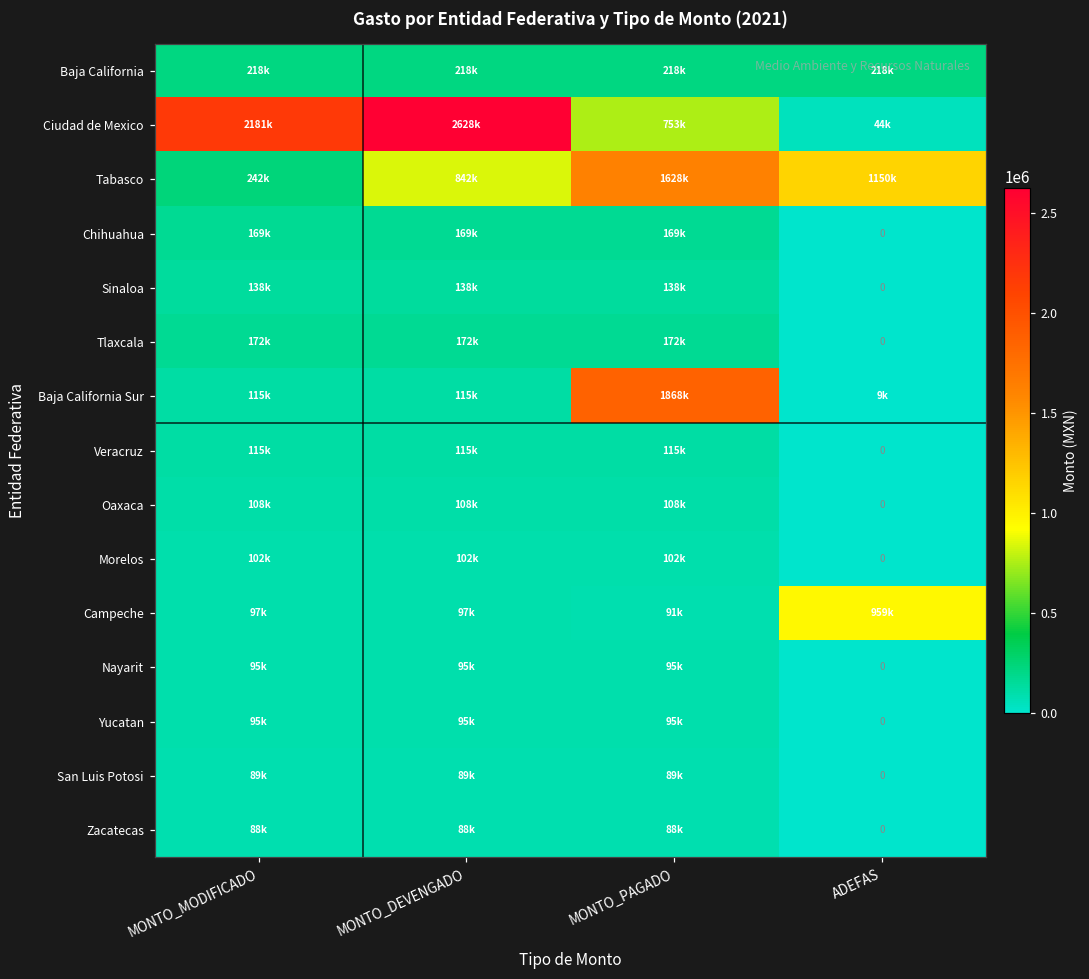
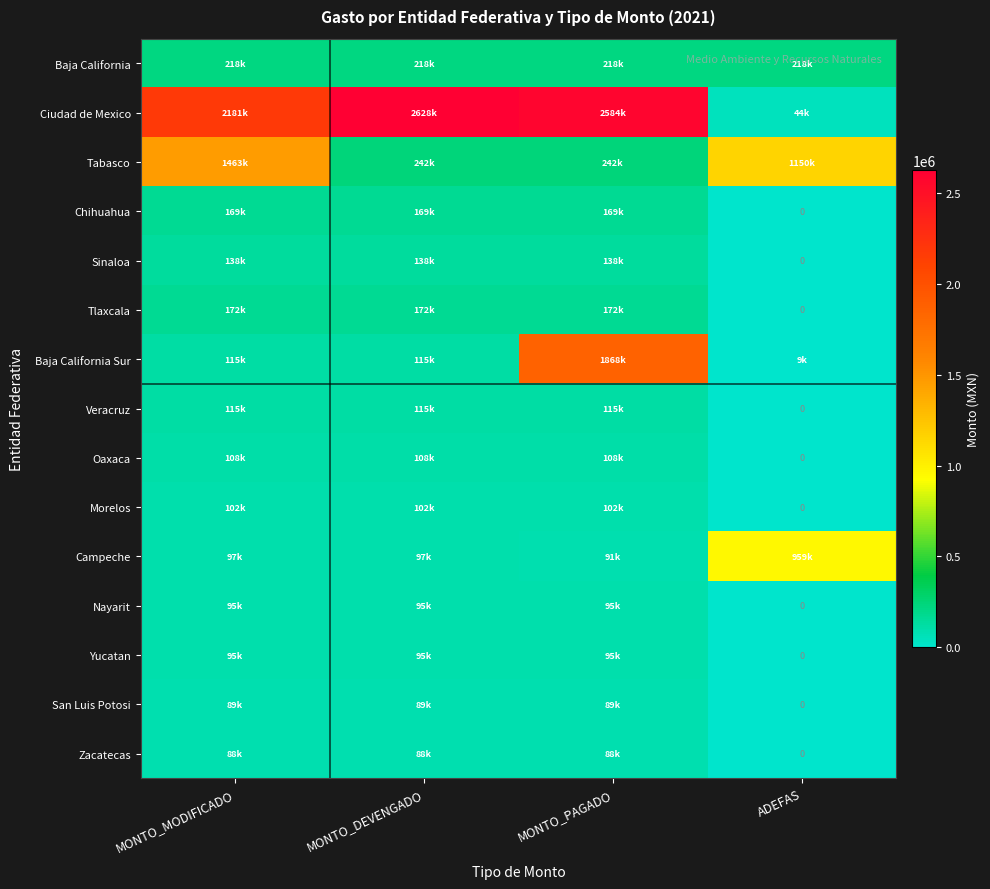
  {
    "Baja California": {
      "MONTO_MODIFICADO": "218k",
      "MONTO_DEVENGADO": "218k",
      "MONTO_PAGADO": "218k"
    },
    "Ciudad de Mexico": {
      "MONTO_MODIFICADO": "2181k",
      "MONTO_DEVENGADO": "2628k",
-     "MONTO_PAGADO": "753k",
+     "MONTO_PAGADO": "2584k",
      "ADEFAS": "44k"
    },
    "Tabasco": {
-     "MONTO_MODIFICADO": "242k",
-     "MONTO_DEVENGADO": "842k",
-     "MONTO_PAGADO": "1628k",
+     "MONTO_MODIFICADO": "1463k",
+     "MONTO_DEVENGADO": "242k",
+     "MONTO_PAGADO": "242k",
      "ADEFAS": "1150k"
    },
    "Chihuahua": {
      "MONTO_MODIFICADO": "169k",
      "MONTO_DEVENGADO": "169k",
      "MONTO_PAGADO": "169k",
      "ADEFAS": "0"
    },
    "Sinaloa": {
      "MONTO_MODIFICADO": "138k",
      "MONTO_DEVENGADO": "138k",
      "MONTO_PAGADO": "138k",
      "ADEFAS": "0"
    },
    "Tlaxcala": {
      "MONTO_MODIFICADO": "172k",
      "MONTO_DEVENGADO": "172k",
      "MONTO_PAGADO": "172k",
      "ADEFAS": "0"
    },
    "Baja California Sur": {
      "MONTO_MODIFICADO": "115k",
      "MONTO_DEVENGADO": "115k",
      "MONTO_PAGADO": "1868k",
      "ADEFAS": "9k"
    },
    "Veracruz": {
      "MONTO_MODIFICADO": "115k",
      "MONTO_DEVENGADO": "115k",
      "MONTO_PAGADO": "115k",
      "ADEFAS": "0"
    },
    "Oaxaca": {
      "MONTO_MODIFICADO": "108k",
      "MONTO_DEVENGADO": "108k",
      "MONTO_PAGADO": "108k",
      "ADEFAS": "0"
    },
    "Morelos": {
      "MONTO_MODIFICADO": "102k",
      "MONTO_DEVENGADO": "102k",
      "MONTO_PAGADO": "102k",
      "ADEFAS": "0"
    },
    "Campeche": {
      "MONTO_MODIFICADO": "97k",
      "MONTO_DEVENGADO": "97k",
      "MONTO_PAGADO": "91k",
      "ADEFAS": "959k"
    },
    "Nayarit": {
      "MONTO_MODIFICADO": "95k",
      "MONTO_DEVENGADO": "95k",
      "MONTO_PAGADO": "95k",
      "ADEFAS": "0"
    },
    "Yucatan": {
      "MONTO_MODIFICADO": "95k",
      "MONTO_DEVENGADO": "95k",
      "MONTO_PAGADO": "95k",
      "ADEFAS": "0"
    },
    "San Luis Potosi": {
      "MONTO_MODIFICADO": "89k",
      "MONTO_DEVENGADO": "89k",
      "MONTO_PAGADO": "89k",
      "ADEFAS": "0"
    },
    "Zacatecas": {
      "MONTO_MODIFICADO": "88k",
      "MONTO_DEVENGADO": "88k",
      "MONTO_PAGADO": "88k",
      "ADEFAS": "0"
    }
  }
